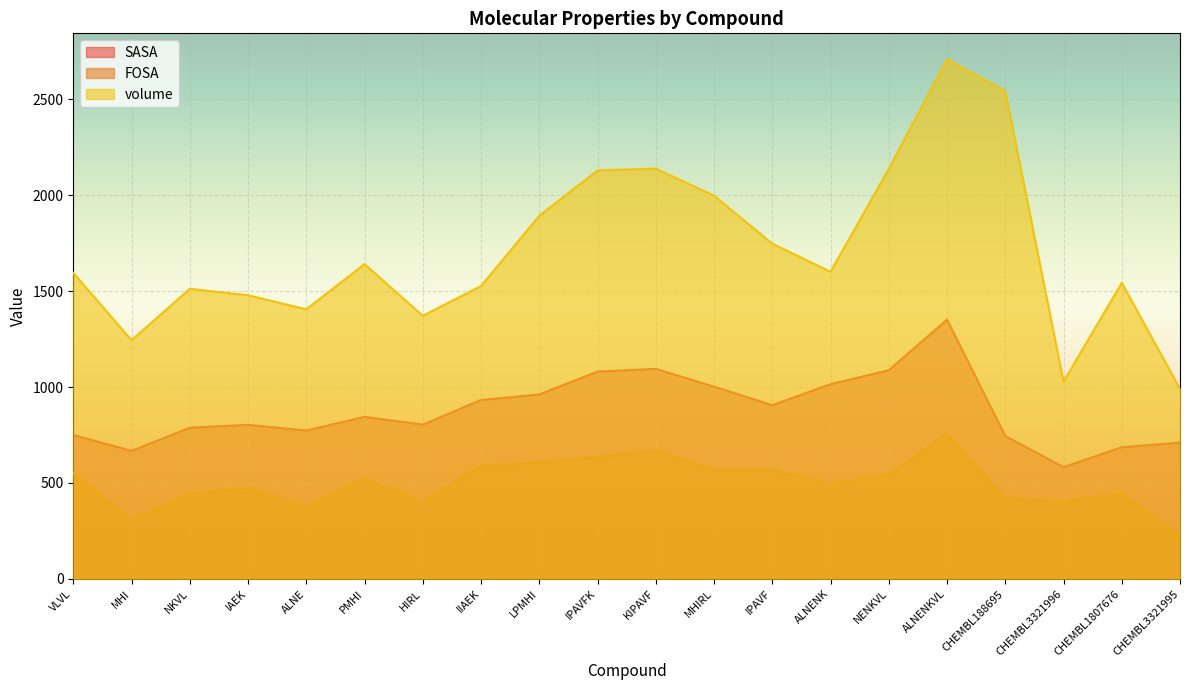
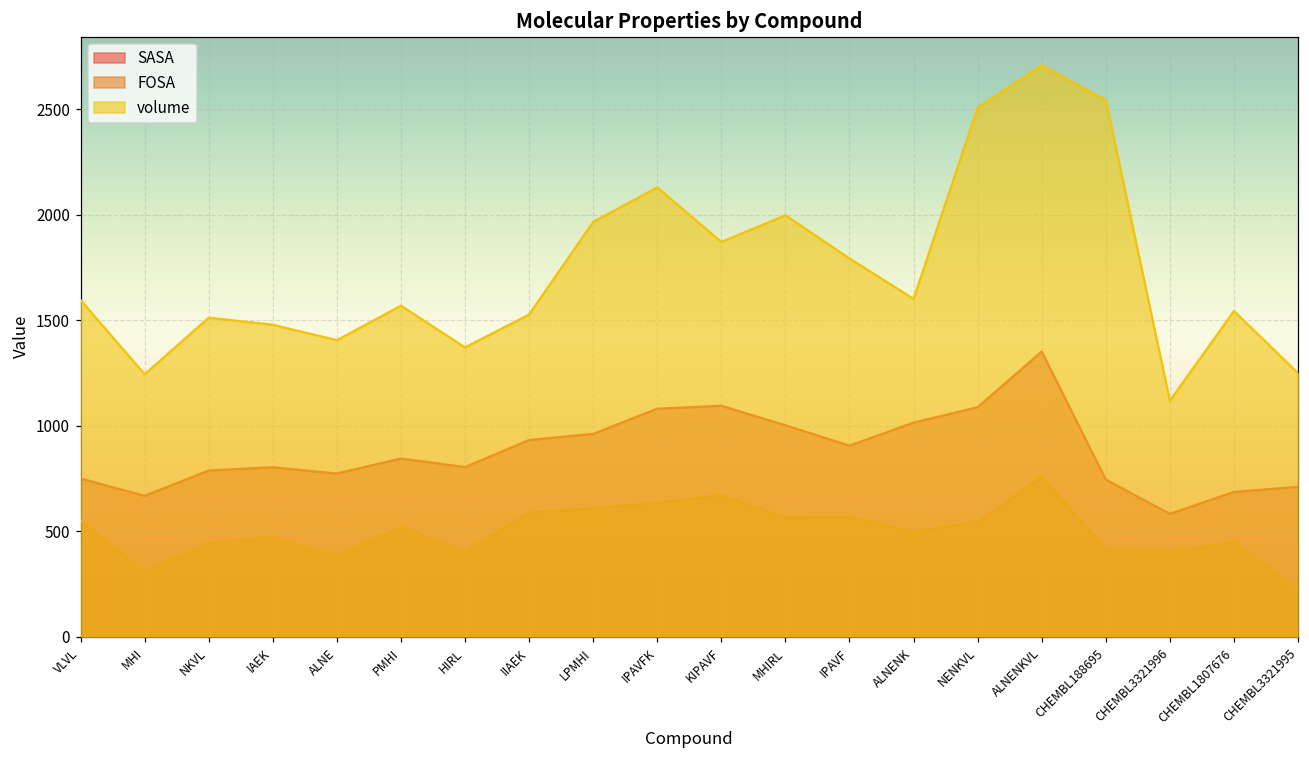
  {
    "volume": {
      "VLVL": 1590,
      "MHI": 1240,
      "NKVL": 1510,
      "IAEK": 1480,
      "ALNE": 1400,
-     "PMHI": 1640,
+     "PMHI": 1570,
      "HIRL": 1370,
      "IIAEK": 1530,
-     "LPMHI": 1890,
+     "LPMHI": 1960,
      "IPAVFK": 2130,
-     "KIPAVF": 2140,
+     "KIPAVF": 1870,
      "MHIRL": 2000,
-     "IPAVF": 1750,
+     "IPAVF": 1790,
      "ALNENK": 1600,
-     "NENKVL": 2140,
+     "NENKVL": 2510,
      "ALNENKVL": 2710,
      "CHEMBL188695": 2540,
-     "CHEMBL3321996": 1030,
+     "CHEMBL3321996": 1120,
      "CHEMBL1807676": 1540,
-     "CHEMBL3321995": 990
+     "CHEMBL3321995": 1250
    }
  }
